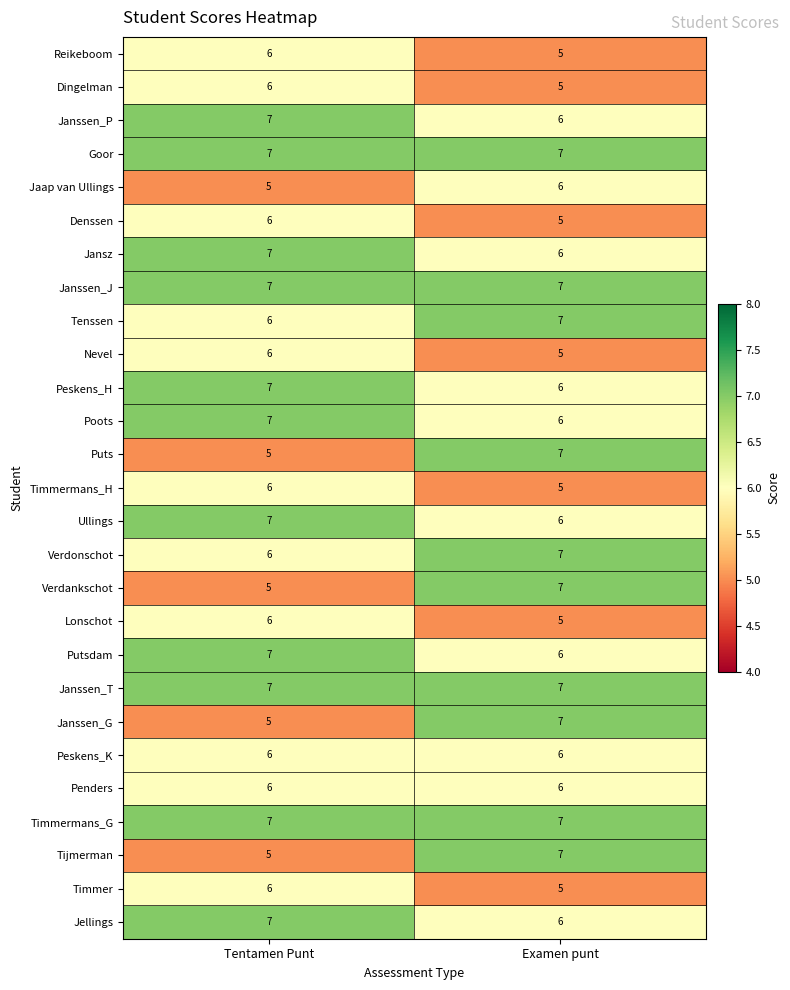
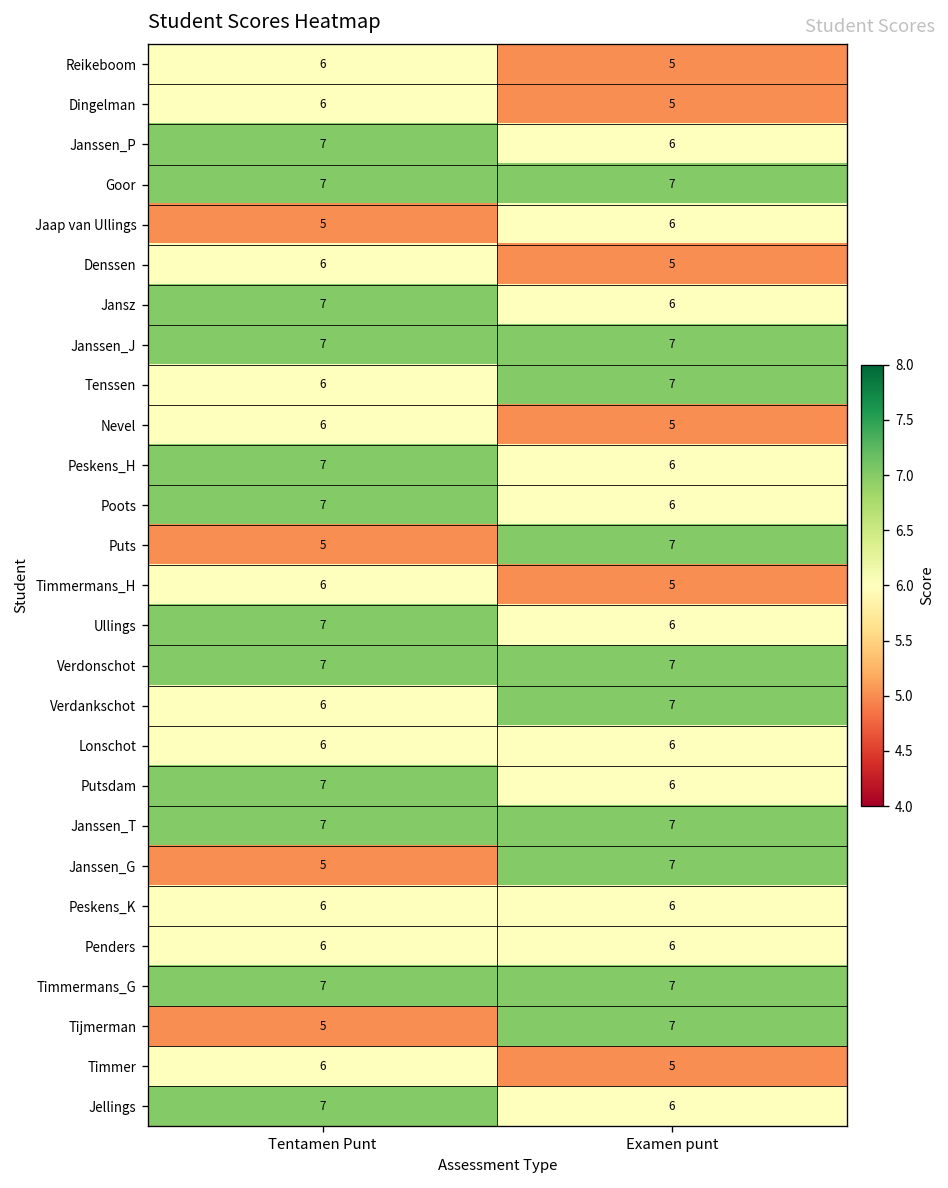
  {
    "Reikeboom": {
      "Tentamen Punt": 6,
      "Examen punt": 5
    },
    "Dingelman": {
      "Tentamen Punt": 6,
      "Examen punt": 5
    },
    "Janssen_P": {
      "Tentamen Punt": 7,
      "Examen punt": 6
    },
    "Goor": {
      "Tentamen Punt": 7,
      "Examen punt": 7
    },
    "Jaap van Ullings": {
      "Tentamen Punt": 5,
      "Examen punt": 6
    },
    "Denssen": {
      "Tentamen Punt": 6,
      "Examen punt": 5
    },
    "Jansz": {
      "Tentamen Punt": 7,
      "Examen punt": 6
    },
    "Janssen_J": {
      "Tentamen Punt": 7,
      "Examen punt": 7
    },
    "Tenssen": {
      "Tentamen Punt": 6,
      "Examen punt": 7
    },
    "Nevel": {
      "Tentamen Punt": 6,
      "Examen punt": 5
    },
    "Peskens_H": {
      "Tentamen Punt": 7,
      "Examen punt": 6
    },
    "Poots": {
      "Tentamen Punt": 7,
      "Examen punt": 6
    },
    "Puts": {
      "Tentamen Punt": 5,
      "Examen punt": 7
    },
    "Timmermans_H": {
      "Tentamen Punt": 6,
      "Examen punt": 5
    },
    "Ullings": {
      "Tentamen Punt": 7,
      "Examen punt": 6
    },
    "Verdonschot": {
-     "Tentamen Punt": 6,
+     "Tentamen Punt": 7,
      "Examen punt": 7
    },
    "Verdankschot": {
-     "Tentamen Punt": 5,
+     "Tentamen Punt": 6,
      "Examen punt": 7
    },
    "Lonschot": {
      "Tentamen Punt": 6,
-     "Examen punt": 5
+     "Examen punt": 6
    },
    "Putsdam": {
      "Tentamen Punt": 7,
      "Examen punt": 6
    },
    "Janssen_T": {
      "Tentamen Punt": 7,
      "Examen punt": 7
    },
    "Janssen_G": {
      "Tentamen Punt": 5,
      "Examen punt": 7
    },
    "Peskens_K": {
      "Tentamen Punt": 6,
      "Examen punt": 6
    },
    "Penders": {
      "Tentamen Punt": 6,
      "Examen punt": 6
    },
    "Timmermans_G": {
      "Tentamen Punt": 7,
      "Examen punt": 7
    },
    "Tijmerman": {
      "Tentamen Punt": 5,
      "Examen punt": 7
    },
    "Timmer": {
      "Tentamen Punt": 6,
      "Examen punt": 5
    },
    "Jellings": {
      "Tentamen Punt": 7,
      "Examen punt": 6
    }
  }
